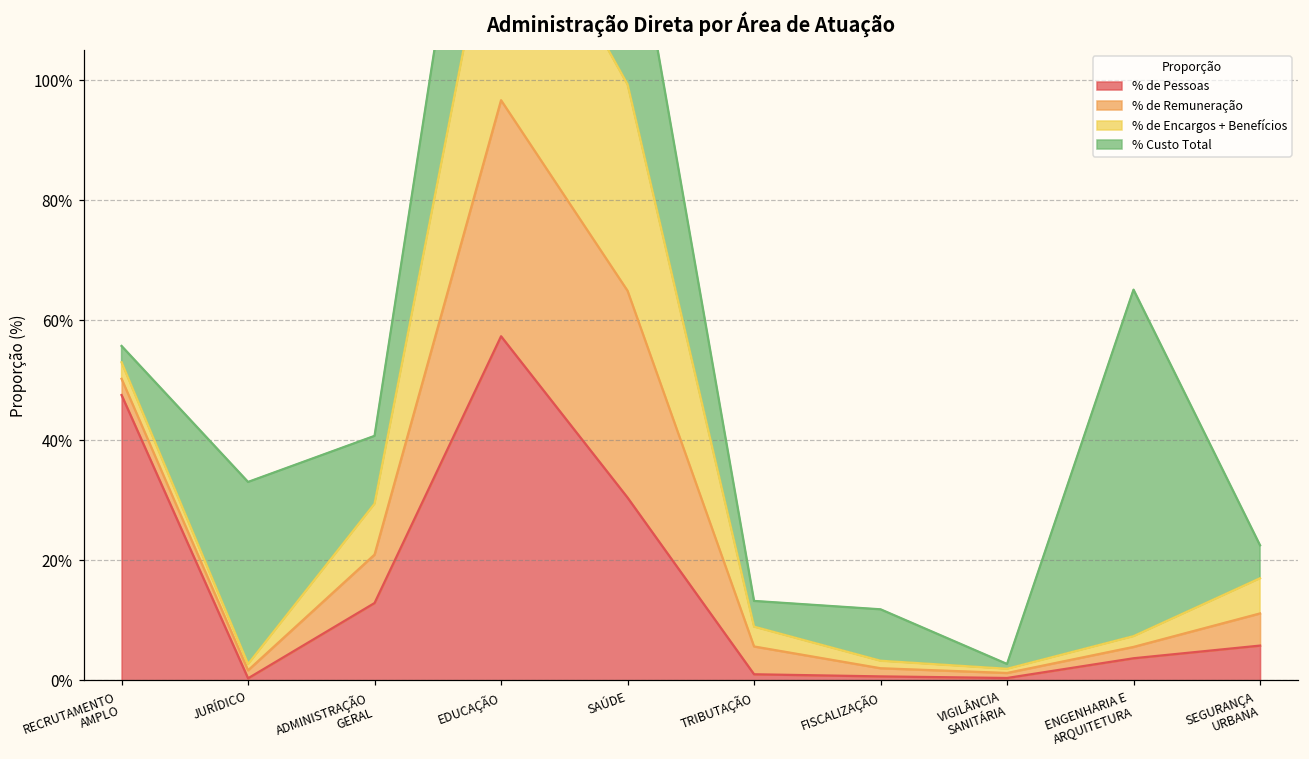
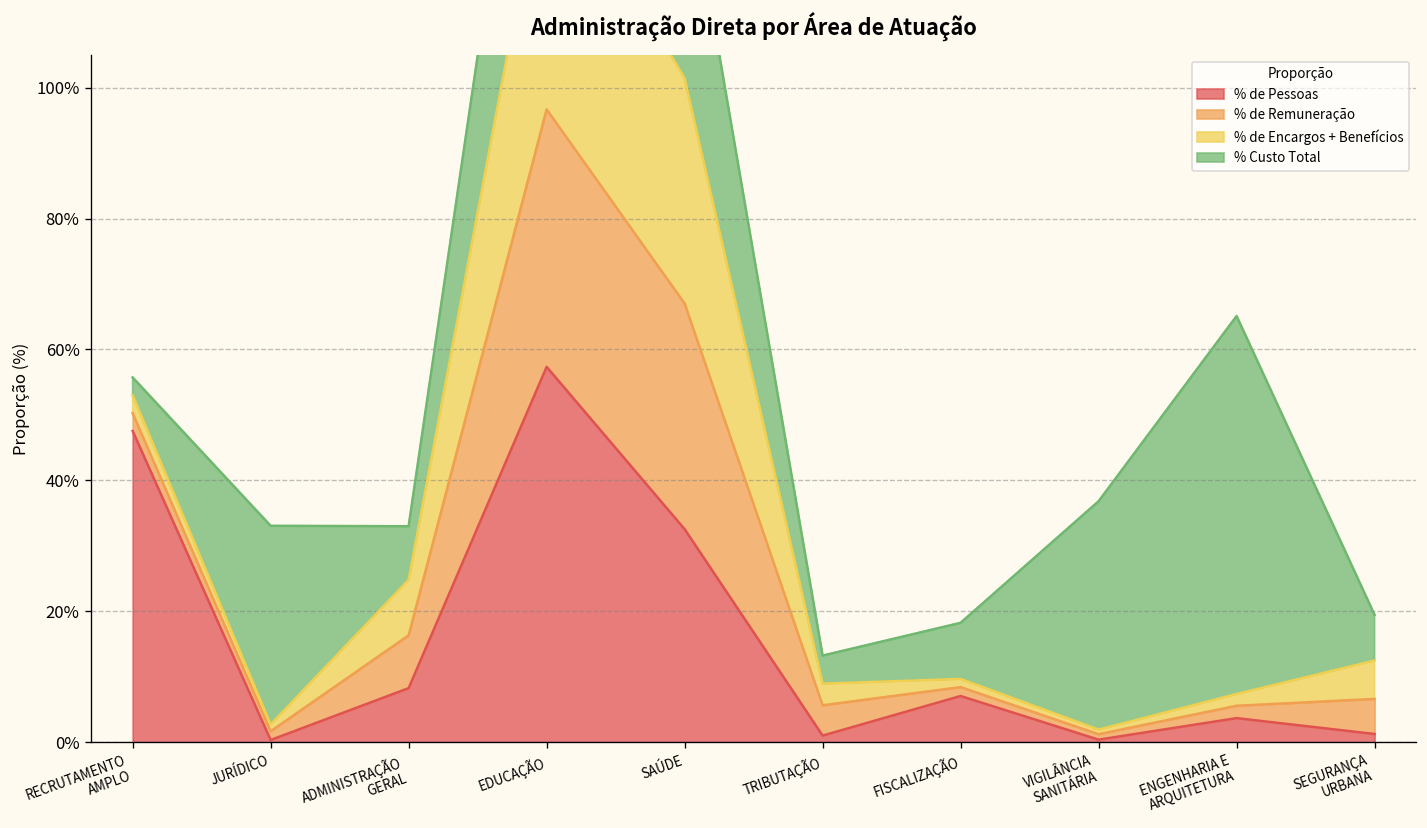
  {
    "% de Pessoas": {
      "RECRUTAMENTO AMPLO": "48%",
      "JURÍDICO": "0%",
-     "ADMINISTRAÇÃO GERAL": "13%",
+     "ADMINISTRAÇÃO GERAL": "8%",
      "EDUCAÇÃO": "57%",
-     "SAÚDE": "30%",
+     "SAÚDE": "33%",
      "TRIBUTAÇÃO": "1%",
-     "FISCALIZAÇÃO": "1%",
+     "FISCALIZAÇÃO": "7%",
      "VIGILÂNCIA SANITÁRIA": "0%",
      "ENGENHARIA E ARQUITETURA": "4%",
-     "SEGURANÇA URBANA": "6%"
+     "SEGURANÇA URBANA": "1%"
    },
    "% Custo Total": {
      "RECRUTAMENTO AMPLO": "3%",
      "JURÍDICO": "30%",
-     "ADMINISTRAÇÃO GERAL": "11%",
+     "ADMINISTRAÇÃO GERAL": "8%",
      "TRIBUTAÇÃO": "4%",
      "FISCALIZAÇÃO": "9%",
-     "VIGILÂNCIA SANITÁRIA": "1%",
+     "VIGILÂNCIA SANITÁRIA": "35%",
      "ENGENHARIA E ARQUITETURA": "58%",
-     "SEGURANÇA URBANA": "5%"
+     "SEGURANÇA URBANA": "7%"
    }
  }
